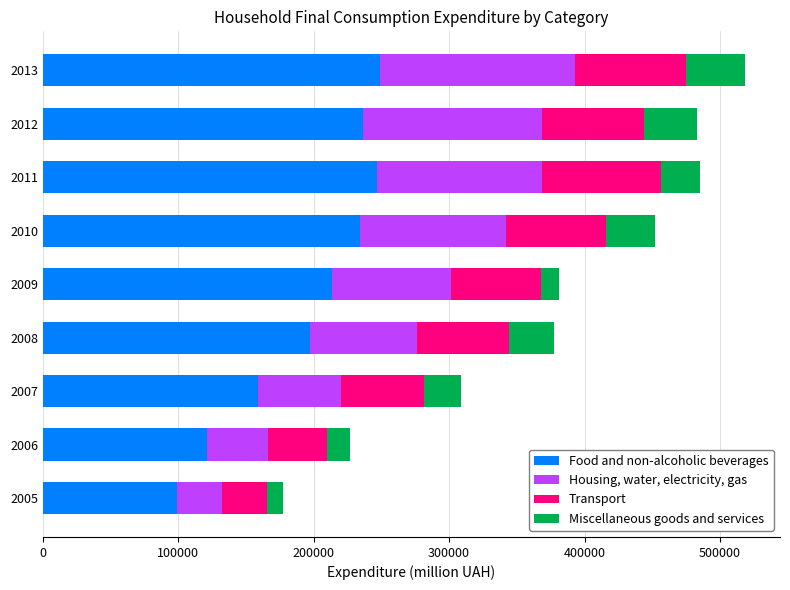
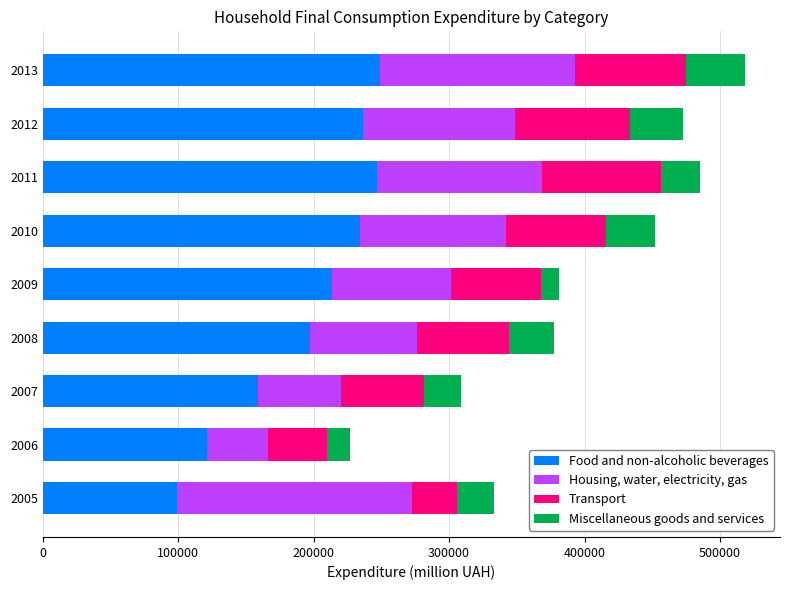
  {
    "Food and non-alcoholic beverages": {
      "2013": 249000,
      "2012": 236000,
      "2011": 247000,
      "2010": 234000,
      "2009": 214000,
      "2008": 197000,
      "2007": 159000,
      "2006": 121000,
      "2005": 99000
    },
    "Housing, water, electricity, gas": {
      "2013": 144000,
-     "2012": 132000,
+     "2012": 112000,
      "2011": 122000,
      "2010": 108000,
      "2009": 87000,
      "2008": 79000,
      "2007": 61000,
      "2006": 45000,
-     "2005": 33000
+     "2005": 173000
    },
    "Transport": {
      "2013": 82000,
-     "2012": 76000,
+     "2012": 85000,
      "2011": 88000,
      "2010": 74000,
      "2009": 67000,
      "2008": 68000,
      "2007": 61000,
      "2006": 44000,
      "2005": 34000
    },
    "Miscellaneous goods and services": {
      "2013": 43000,
      "2012": 39000,
      "2011": 29000,
      "2010": 37000,
      "2009": 13000,
      "2008": 33000,
      "2007": 28000,
      "2006": 17000,
-     "2005": 12000
+     "2005": 27000
    }
  }
